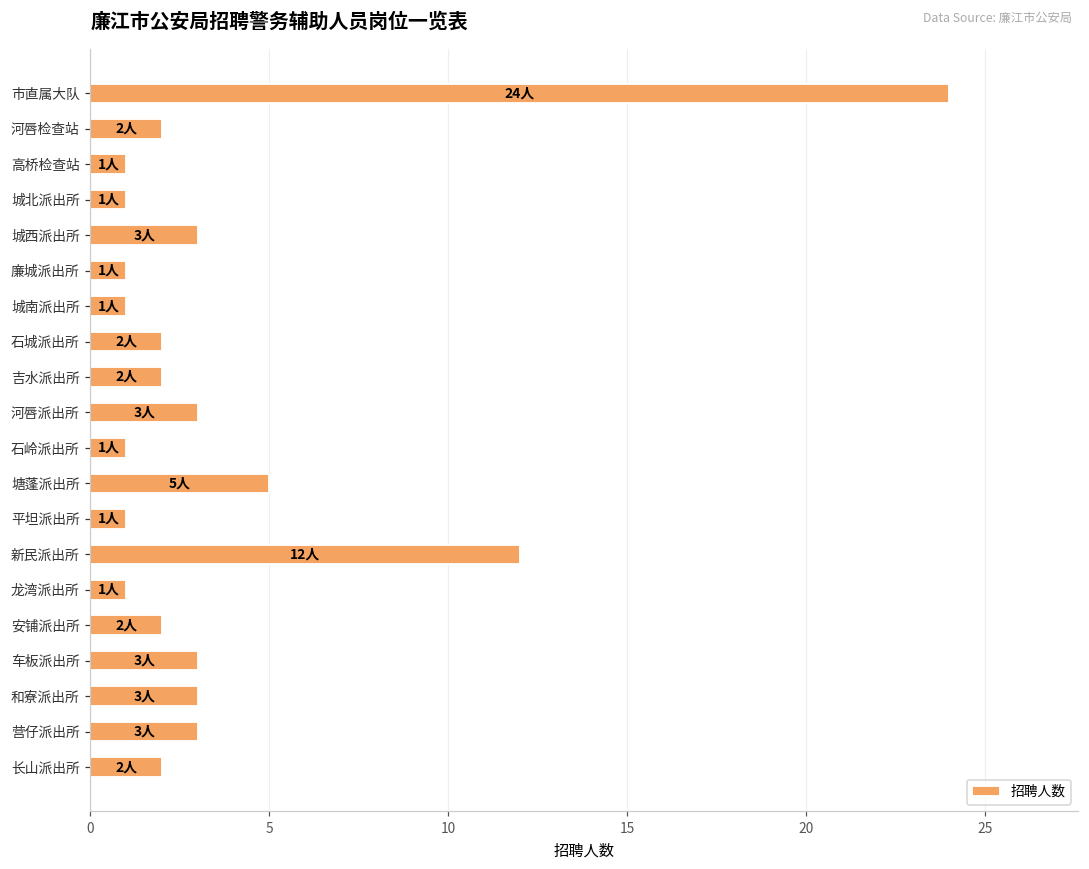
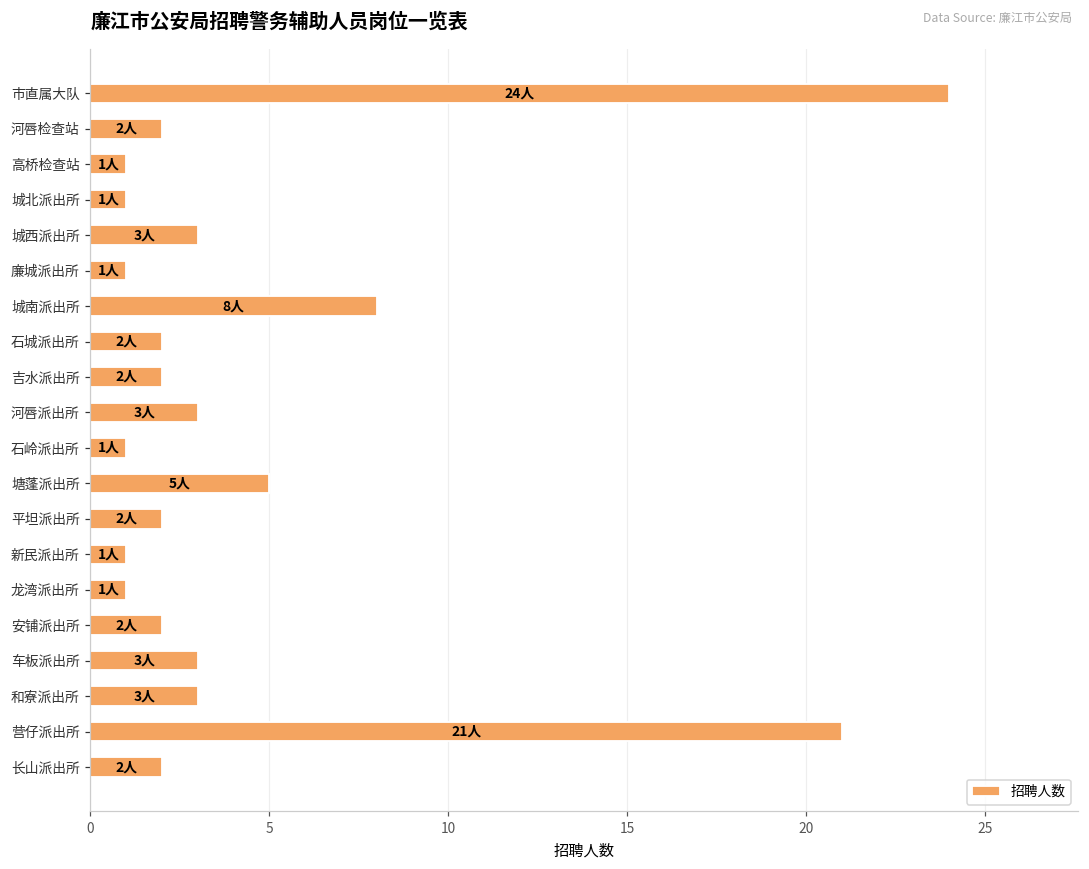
  {
    "市直属大队": "24人",
    "河唇检查站": "2人",
    "高桥检查站": "1人",
    "城北派出所": "1人",
    "城西派出所": "3人",
    "廉城派出所": "1人",
-   "城南派出所": "1人",
+   "城南派出所": "8人",
    "石城派出所": "2人",
    "吉水派出所": "2人",
    "河唇派出所": "3人",
    "石岭派出所": "1人",
    "塘蓬派出所": "5人",
-   "平坦派出所": "1人",
-   "新民派出所": "12人",
+   "平坦派出所": "2人",
+   "新民派出所": "1人",
    "龙湾派出所": "1人",
    "安铺派出所": "2人",
    "车板派出所": "3人",
    "和寮派出所": "3人",
-   "营仔派出所": "3人",
+   "营仔派出所": "21人",
    "长山派出所": "2人"
  }
